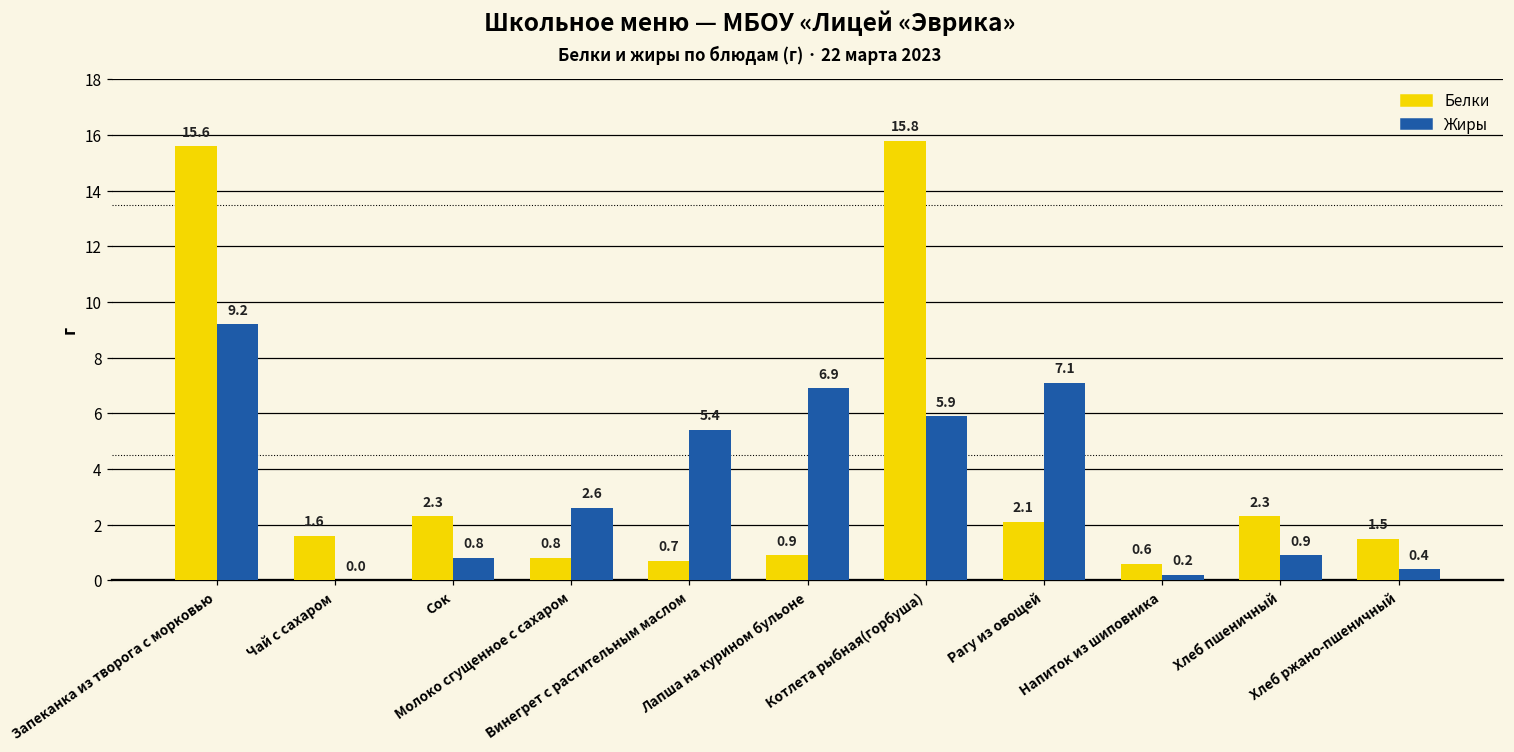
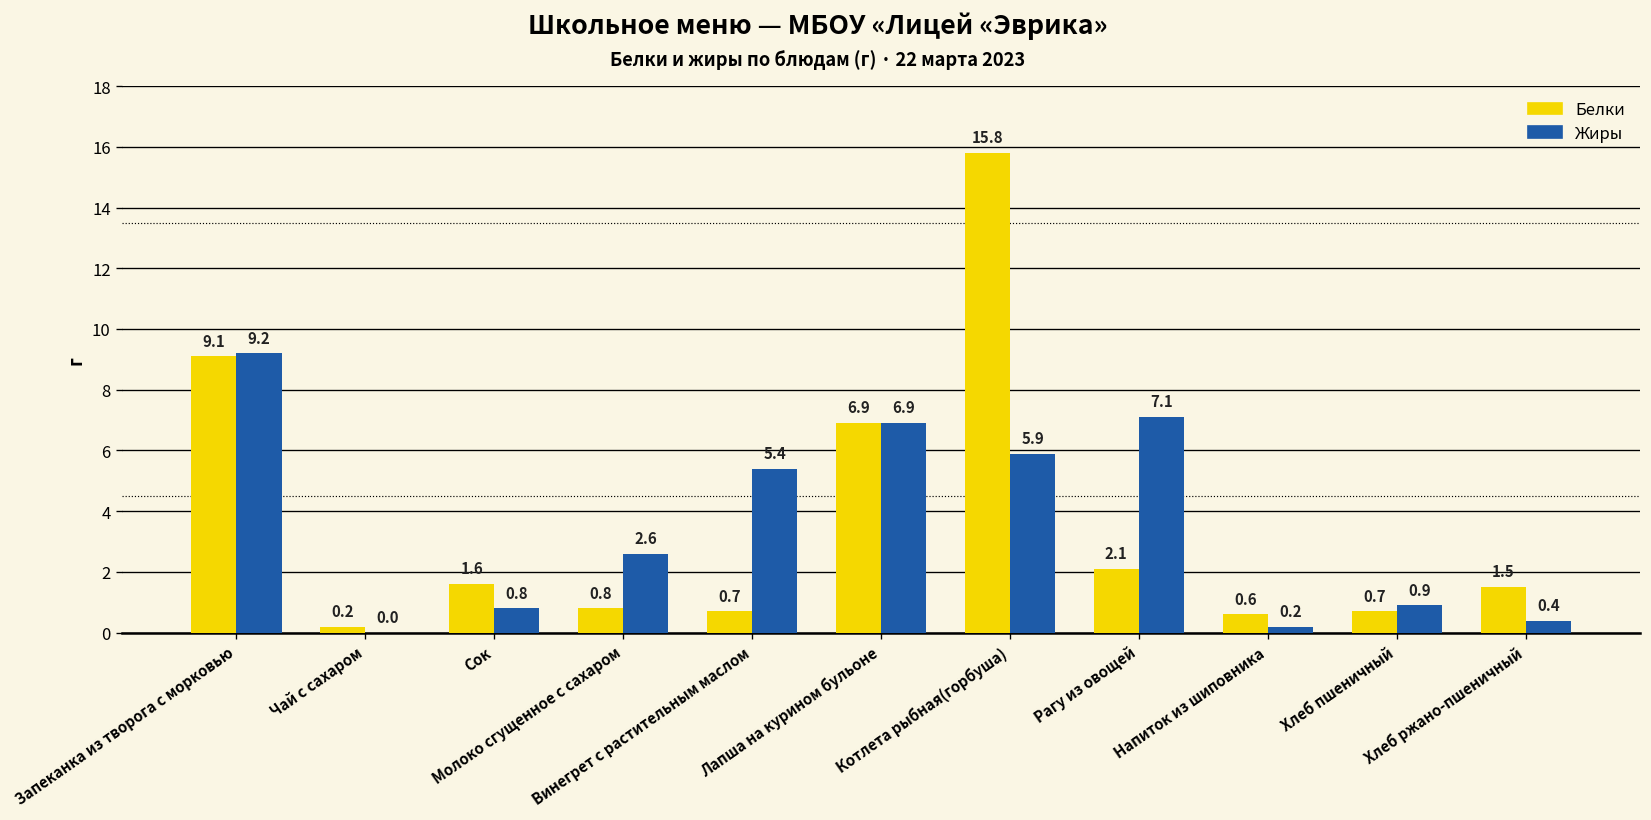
  {
    "Белки": {
-     "Запеканка из творога с морковью": 15.6,
-     "Чай с сахаром": 1.6,
-     "Сок": 2.3,
+     "Запеканка из творога с морковью": 9.1,
+     "Чай с сахаром": 0.2,
+     "Сок": 1.6,
      "Молоко сгущенное с сахаром": 0.8,
      "Винегрет с растительным маслом": 0.7,
-     "Лапша на курином бульоне": 0.9,
+     "Лапша на курином бульоне": 6.9,
      "Котлета рыбная(горбуша)": 15.8,
      "Рагу из овощей": 2.1,
      "Напиток из шиповника": 0.6,
-     "Хлеб пшеничный": 2.3,
+     "Хлеб пшеничный": 0.7,
      "Хлеб ржано-пшеничный": 1.5
    },
    "Жиры": {
      "Запеканка из творога с морковью": 9.2,
      "Чай с сахаром": 0.0,
      "Сок": 0.8,
      "Молоко сгущенное с сахаром": 2.6,
      "Винегрет с растительным маслом": 5.4,
      "Лапша на курином бульоне": 6.9,
      "Котлета рыбная(горбуша)": 5.9,
      "Рагу из овощей": 7.1,
      "Напиток из шиповника": 0.2,
      "Хлеб пшеничный": 0.9,
      "Хлеб ржано-пшеничный": 0.4
    }
  }
